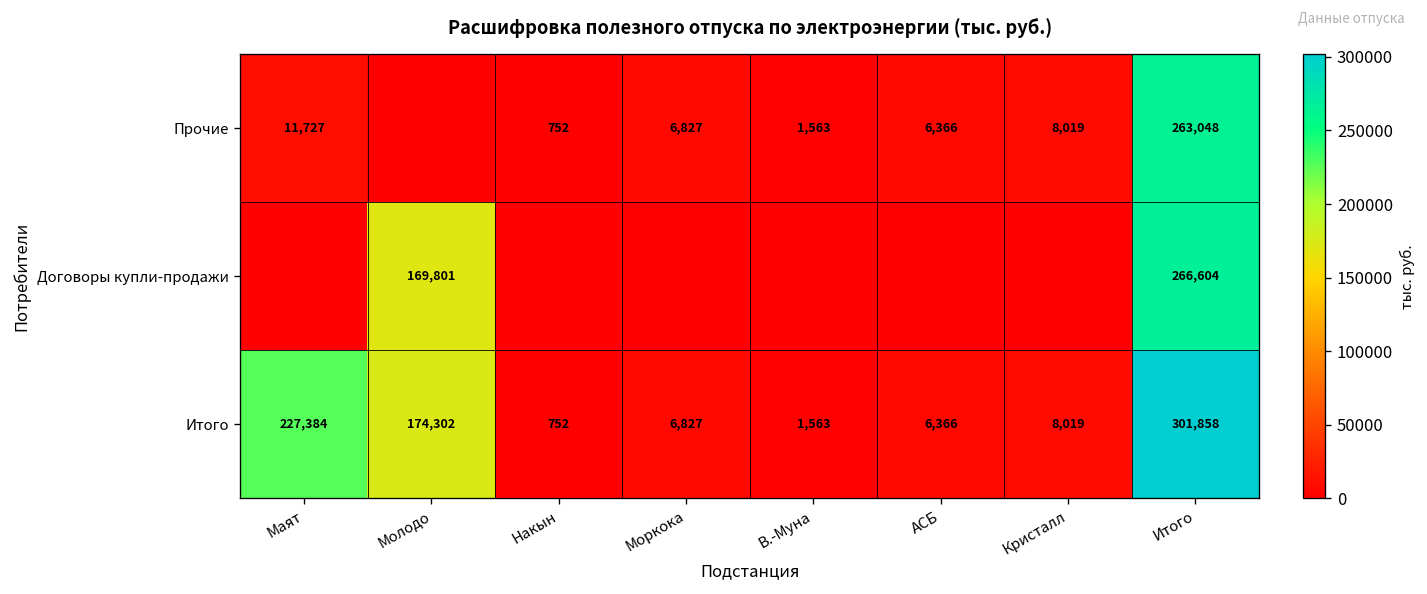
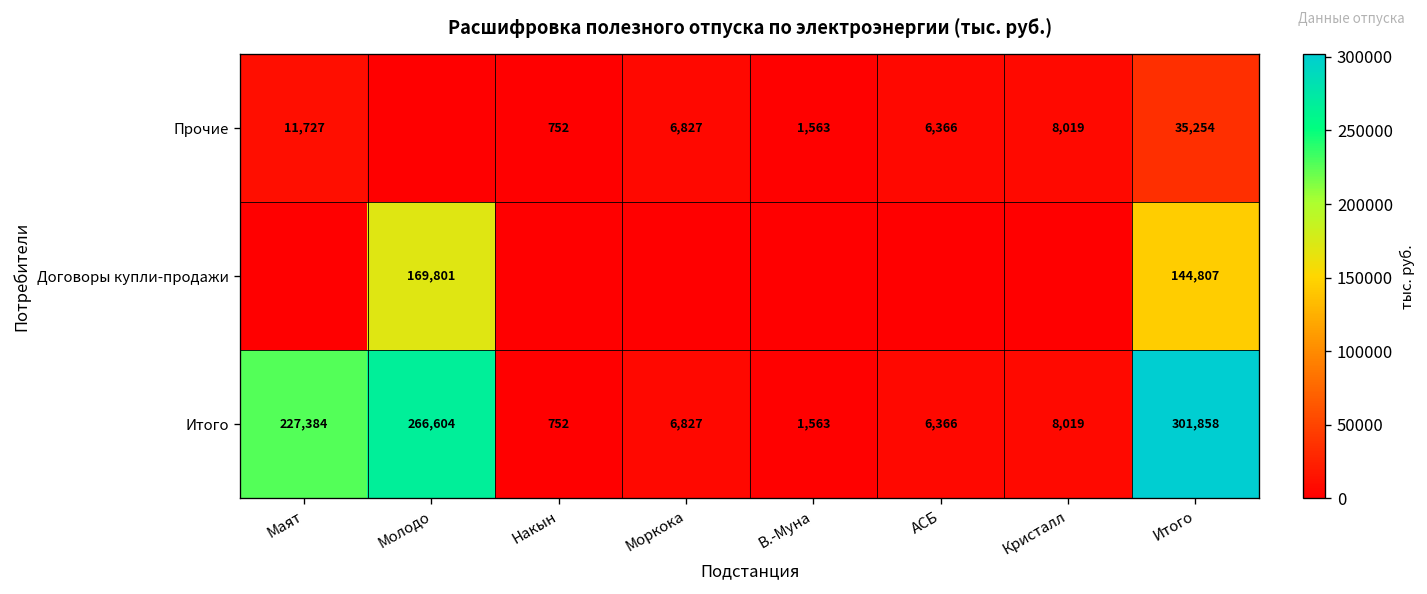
  {
    "Прочие": {
      "Маят": "11,727",
      "Накын": "752",
      "Моркока": "6,827",
      "В.-Муна": "1,563",
      "АСБ": "6,366",
      "Кристалл": "8,019",
-     "Итого": "263,048"
+     "Итого": "35,254"
    },
    "Договоры купли-продажи": {
      "Молодо": "169,801",
-     "Итого": "266,604"
+     "Итого": "144,807"
    },
    "Итого": {
      "Маят": "227,384",
-     "Молодо": "174,302",
+     "Молодо": "266,604",
      "Накын": "752",
      "Моркока": "6,827",
      "В.-Муна": "1,563",
      "АСБ": "6,366",
      "Кристалл": "8,019",
      "Итого": "301,858"
    }
  }
